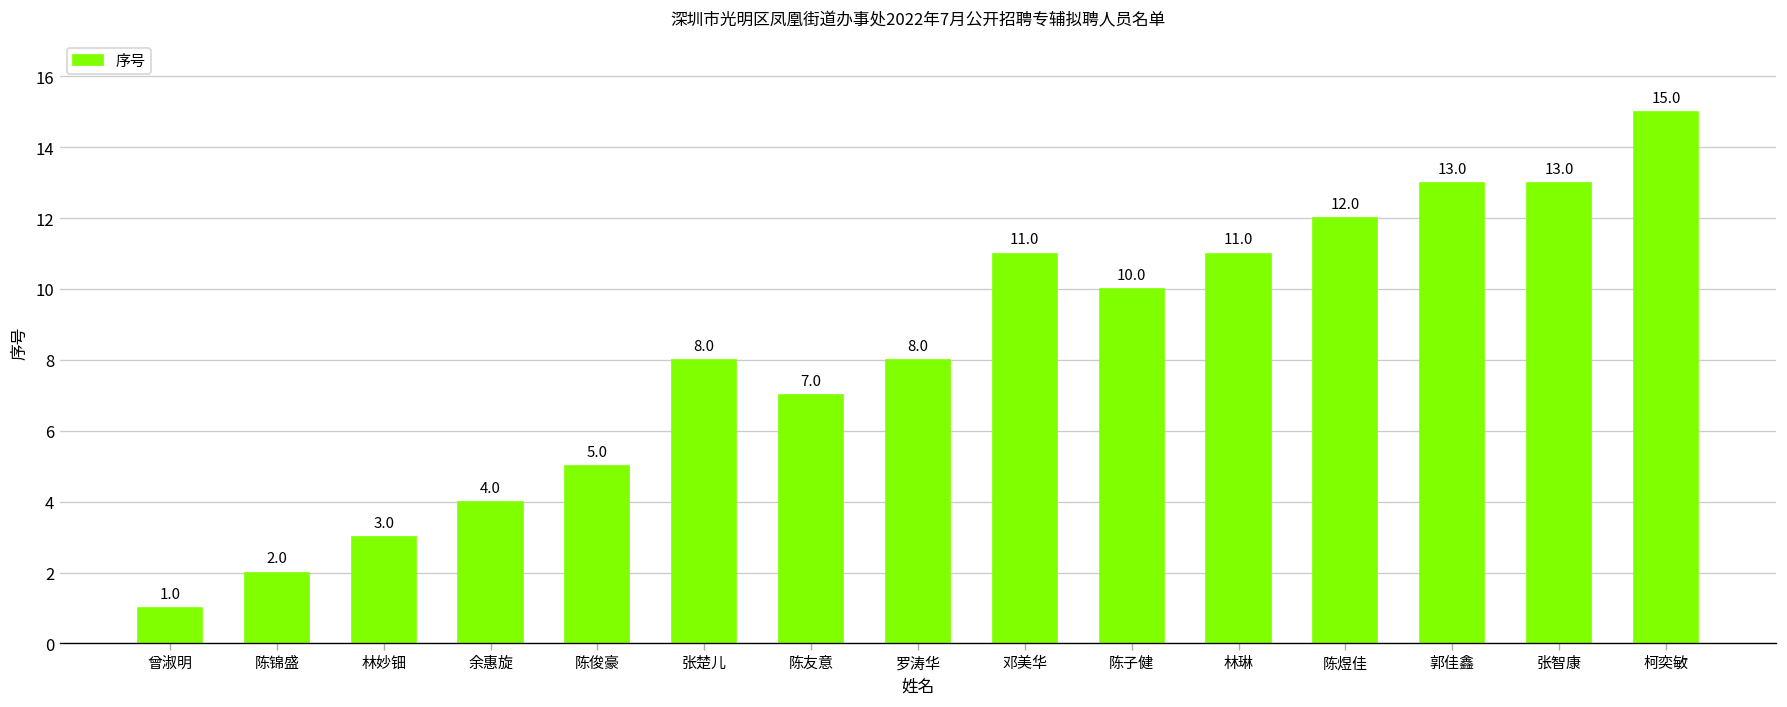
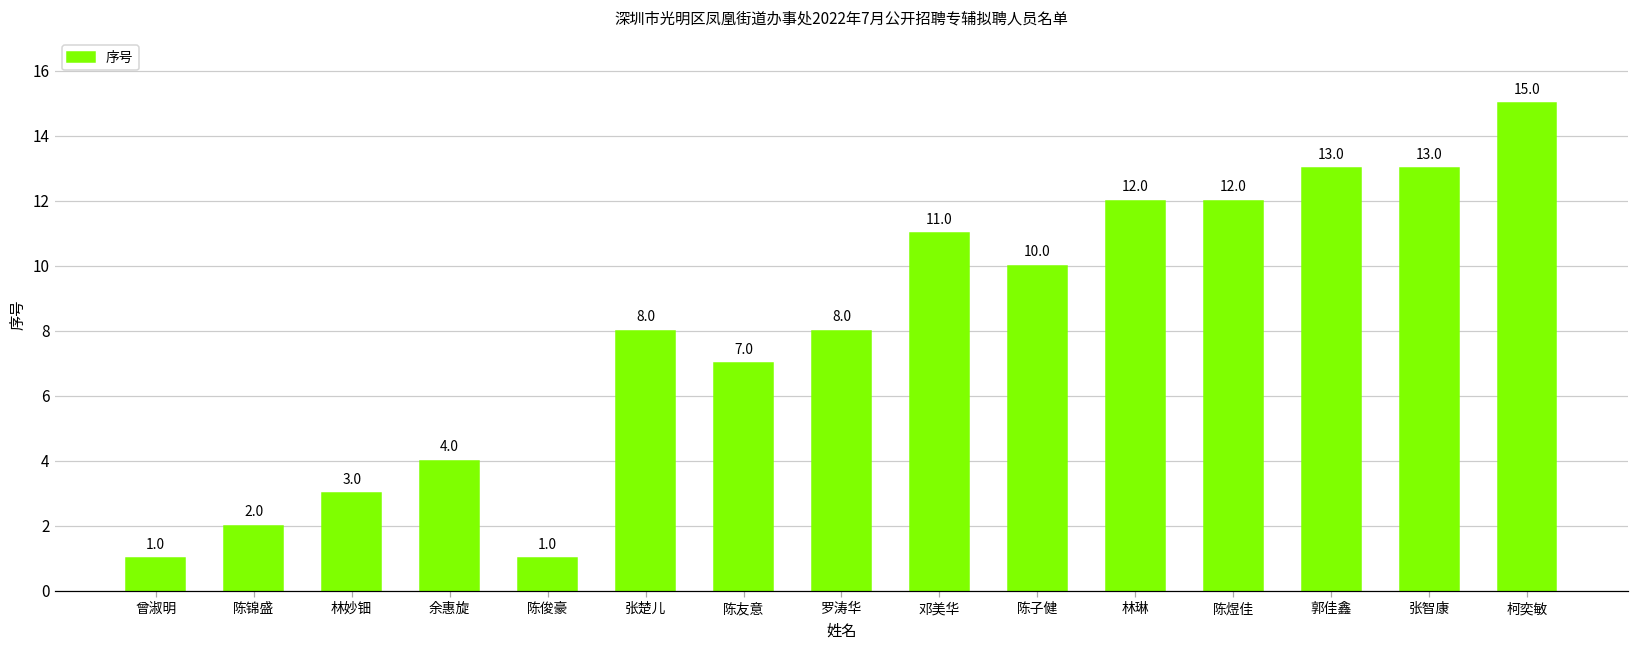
  {
    "曾淑明": 1.0,
    "陈锦盛": 2.0,
    "林妙钿": 3.0,
    "余惠旋": 4.0,
-   "陈俊豪": 5.0,
+   "陈俊豪": 1.0,
    "张楚儿": 8.0,
    "陈友意": 7.0,
    "罗涛华": 8.0,
    "邓美华": 11.0,
    "陈子健": 10.0,
-   "林琳": 11.0,
+   "林琳": 12.0,
    "陈煜佳": 12.0,
    "郭佳鑫": 13.0,
    "张智康": 13.0,
    "柯奕敏": 15.0
  }
